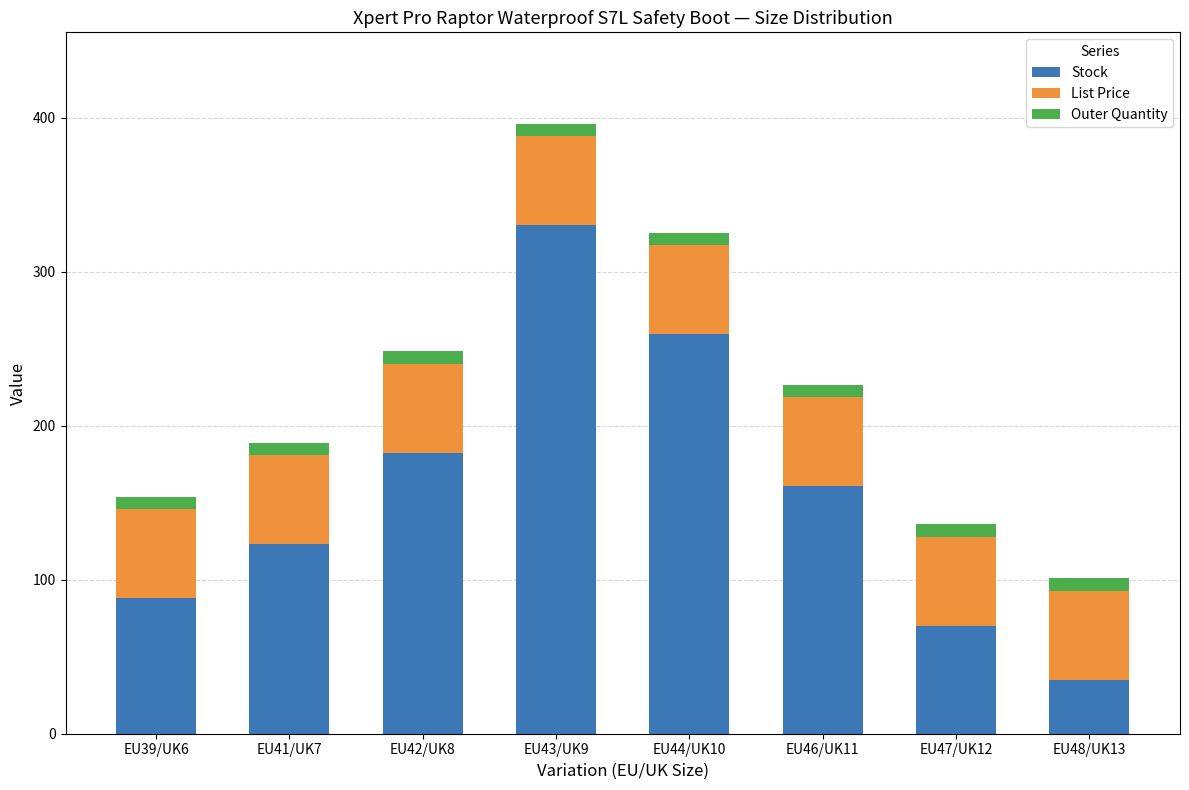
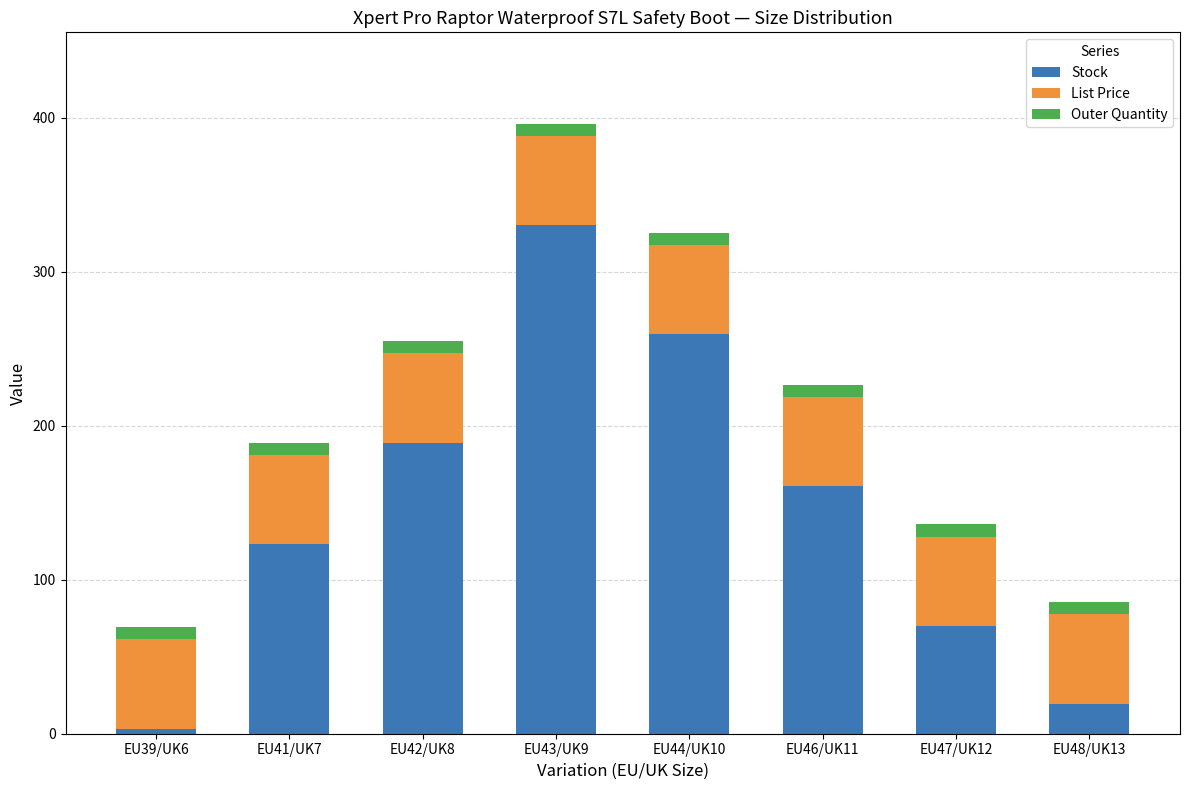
  {
    "Stock": {
-     "EU39/UK6": 88,
+     "EU39/UK6": 3,
      "EU41/UK7": 123,
-     "EU42/UK8": 182,
+     "EU42/UK8": 189,
      "EU43/UK9": 330,
      "EU44/UK10": 259,
      "EU46/UK11": 161,
      "EU47/UK12": 70,
-     "EU48/UK13": 35
+     "EU48/UK13": 20
    },
    "List Price": {
      "EU39/UK6": 58,
      "EU41/UK7": 58,
      "EU42/UK8": 58,
      "EU43/UK9": 58,
      "EU44/UK10": 58,
      "EU46/UK11": 58,
      "EU47/UK12": 58,
      "EU48/UK13": 58
    },
    "Outer Quantity": {
      "EU39/UK6": 8,
      "EU41/UK7": 8,
      "EU42/UK8": 8,
      "EU43/UK9": 8,
      "EU44/UK10": 8,
      "EU46/UK11": 8,
      "EU47/UK12": 8,
      "EU48/UK13": 8
    }
  }
